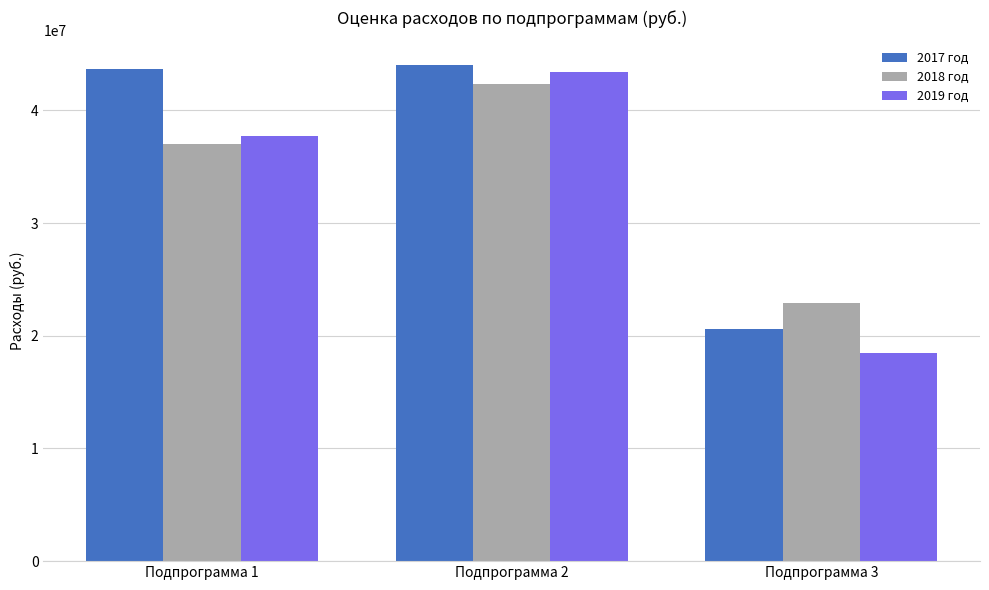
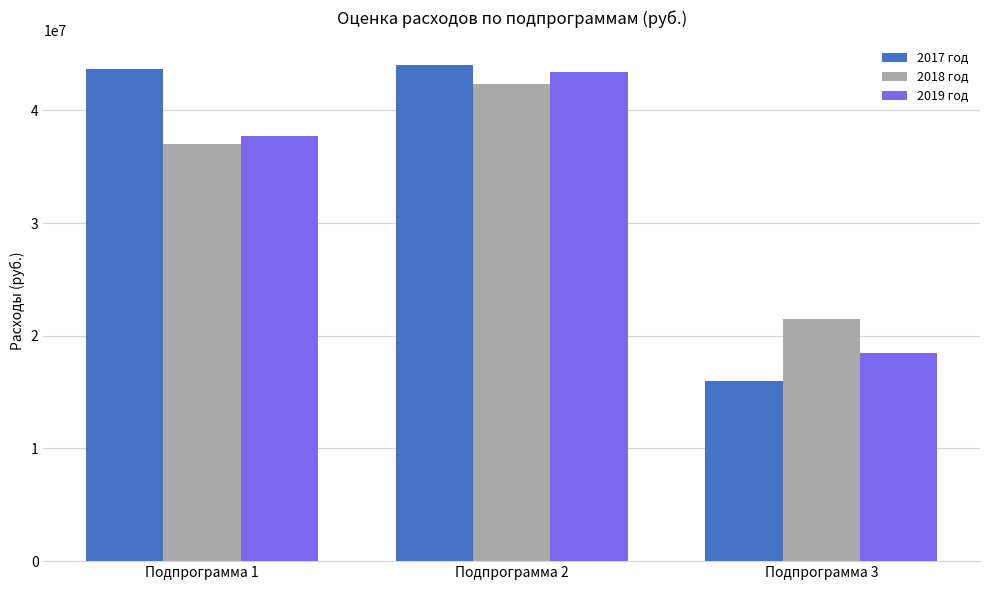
  {
    "2017 год": {
      "Подпрограмма 1": 43700000,
      "Подпрограмма 2": 44000000,
-     "Подпрограмма 3": 20600000
+     "Подпрограмма 3": 16000000
    },
    "2018 год": {
      "Подпрограмма 1": 37000000,
      "Подпрограмма 2": 42400000,
-     "Подпрограмма 3": 22900000
+     "Подпрограмма 3": 21500000
    },
    "2019 год": {
      "Подпрограмма 1": 37700000,
      "Подпрограмма 2": 43400000,
      "Подпрограмма 3": 18500000
    }
  }
